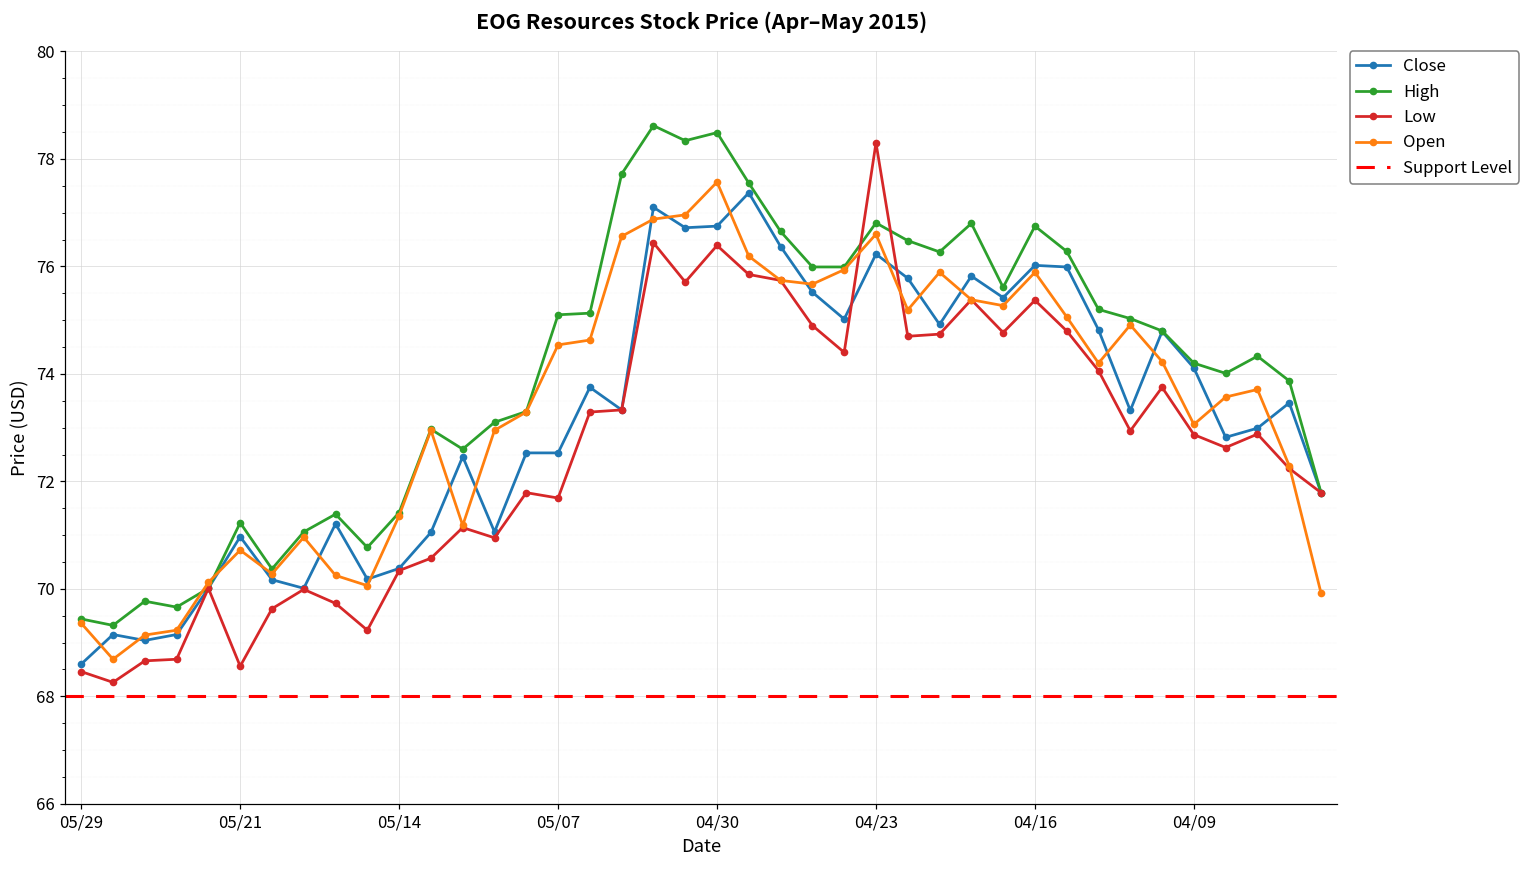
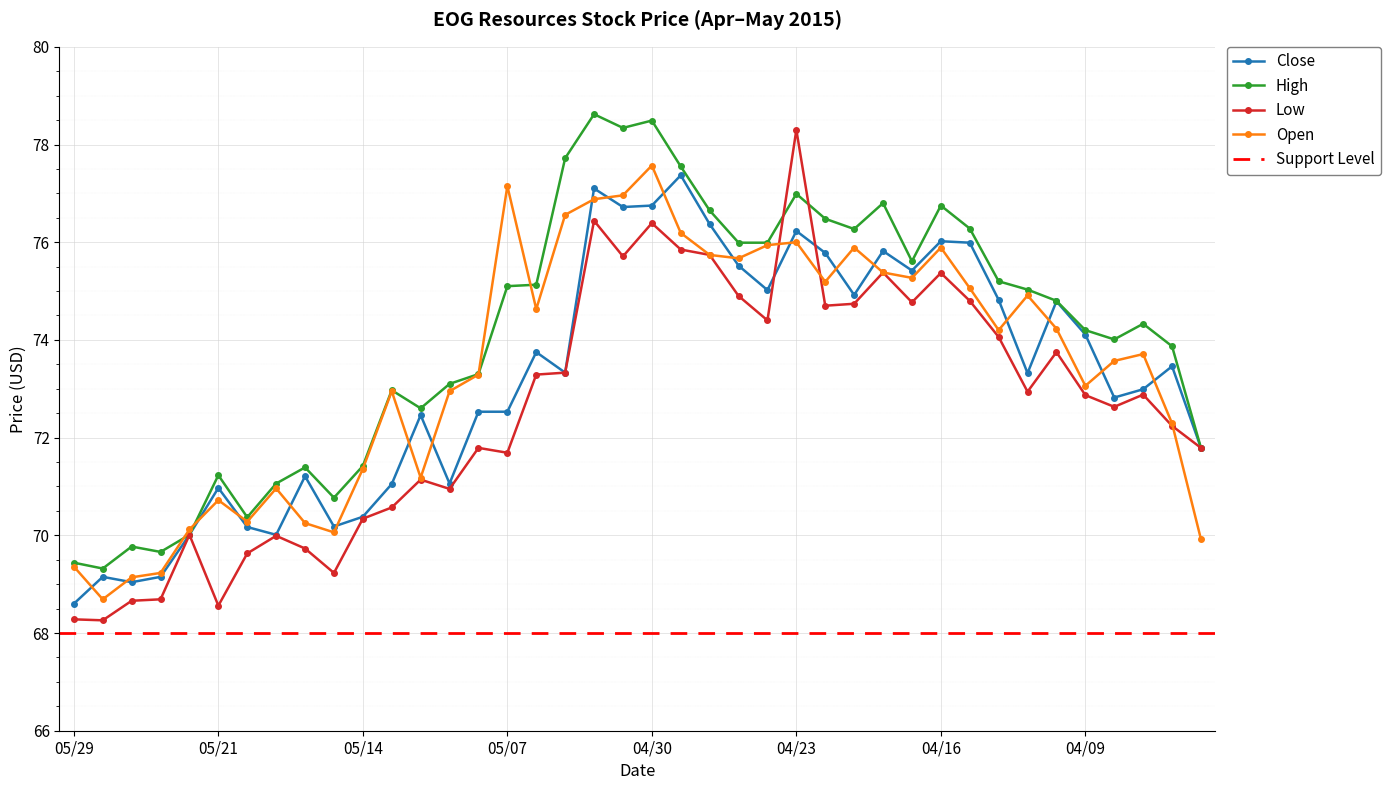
  {
    "Close": {
      "05/29": 68.6,
      "05/21": 71.0,
      "05/07": 72.5,
      "04/30": 76.8,
      "04/23": 76.2,
      "04/16": 76.0,
      "04/09": 74.1
    },
    "High": {
      "05/29": 69.4,
      "05/21": 71.2,
      "05/14": 71.4,
      "05/07": 75.1,
      "04/30": 78.5,
-     "04/23": 76.8,
+     "04/23": 77.0,
      "04/16": 76.8,
      "04/09": 74.2
    },
    "Low": {
-     "05/29": 68.5,
+     "05/29": 68.3,
      "05/21": 68.6,
      "05/07": 71.7,
      "04/30": 76.4,
      "04/23": 78.3,
      "04/16": 75.4,
      "04/09": 72.9
    },
    "Open": {
      "05/29": 69.4,
      "05/21": 70.7,
      "05/14": 71.4,
-     "05/07": 74.5,
+     "05/07": 77.2,
      "04/30": 77.6,
-     "04/23": 76.6,
+     "04/23": 76.0,
      "04/16": 75.9,
      "04/09": 73.1
    }
  }
